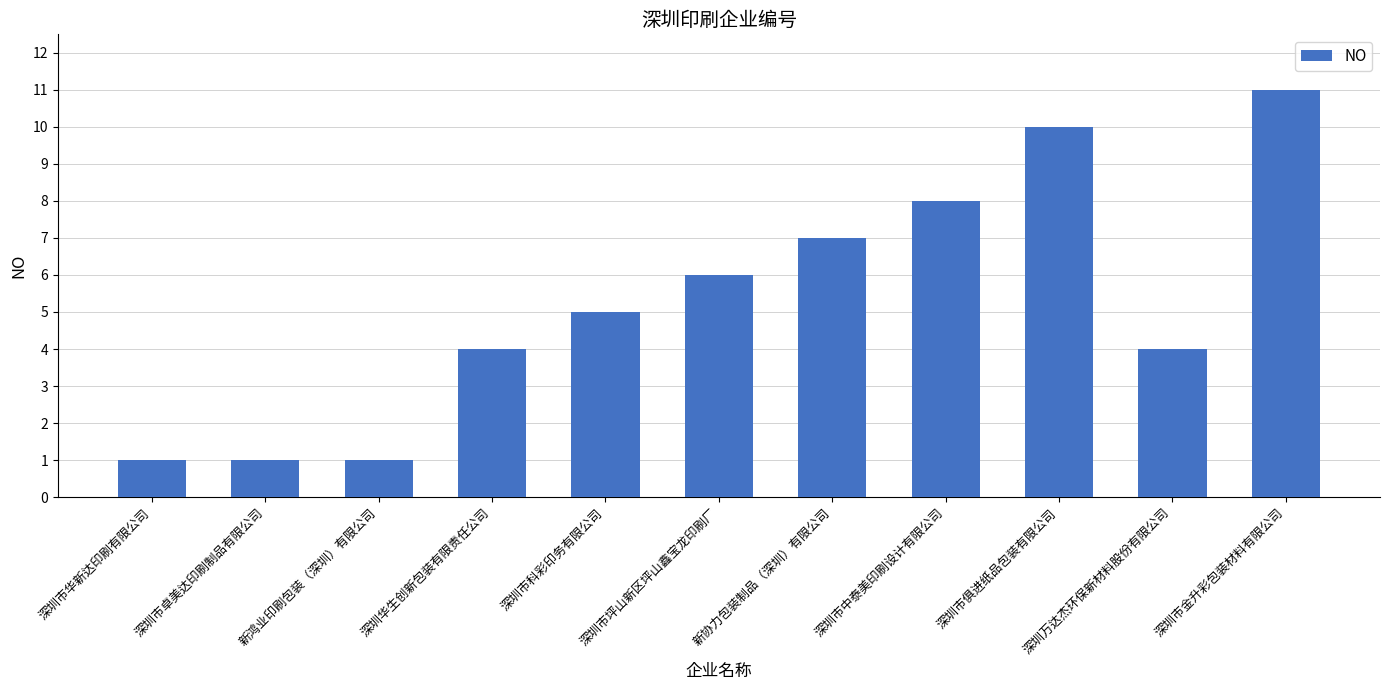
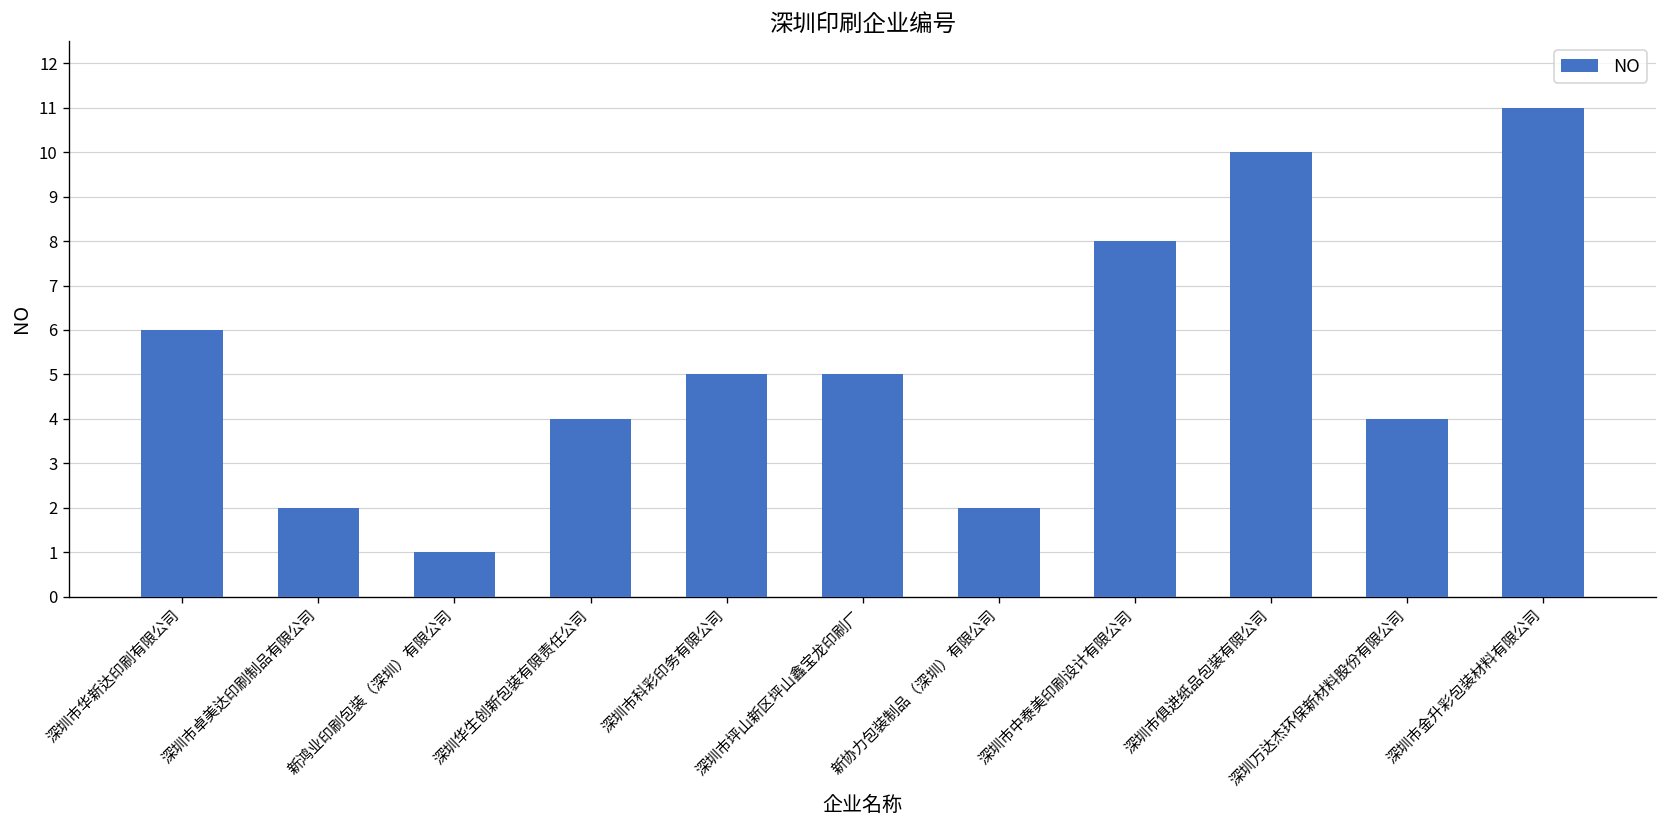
  {
-   "深圳市华新达印刷有限公司": 1,
-   "深圳市卓美达印刷制品有限公司": 1,
+   "深圳市华新达印刷有限公司": 6,
+   "深圳市卓美达印刷制品有限公司": 2,
    "新鸿业印刷包装（深圳）有限公司": 1,
    "深圳华生创新包装有限责任公司": 4,
    "深圳市科彩印务有限公司": 5,
-   "深圳市坪山新区坪山鑫宝龙印刷厂": 6,
-   "新协力包装制品（深圳）有限公司": 7,
+   "深圳市坪山新区坪山鑫宝龙印刷厂": 5,
+   "新协力包装制品（深圳）有限公司": 2,
    "深圳市中泰美印刷设计有限公司": 8,
    "深圳市俱进纸品包装有限公司": 10,
    "深圳万达杰环保新材料股份有限公司": 4,
    "深圳市金升彩包装材料有限公司": 11
  }
